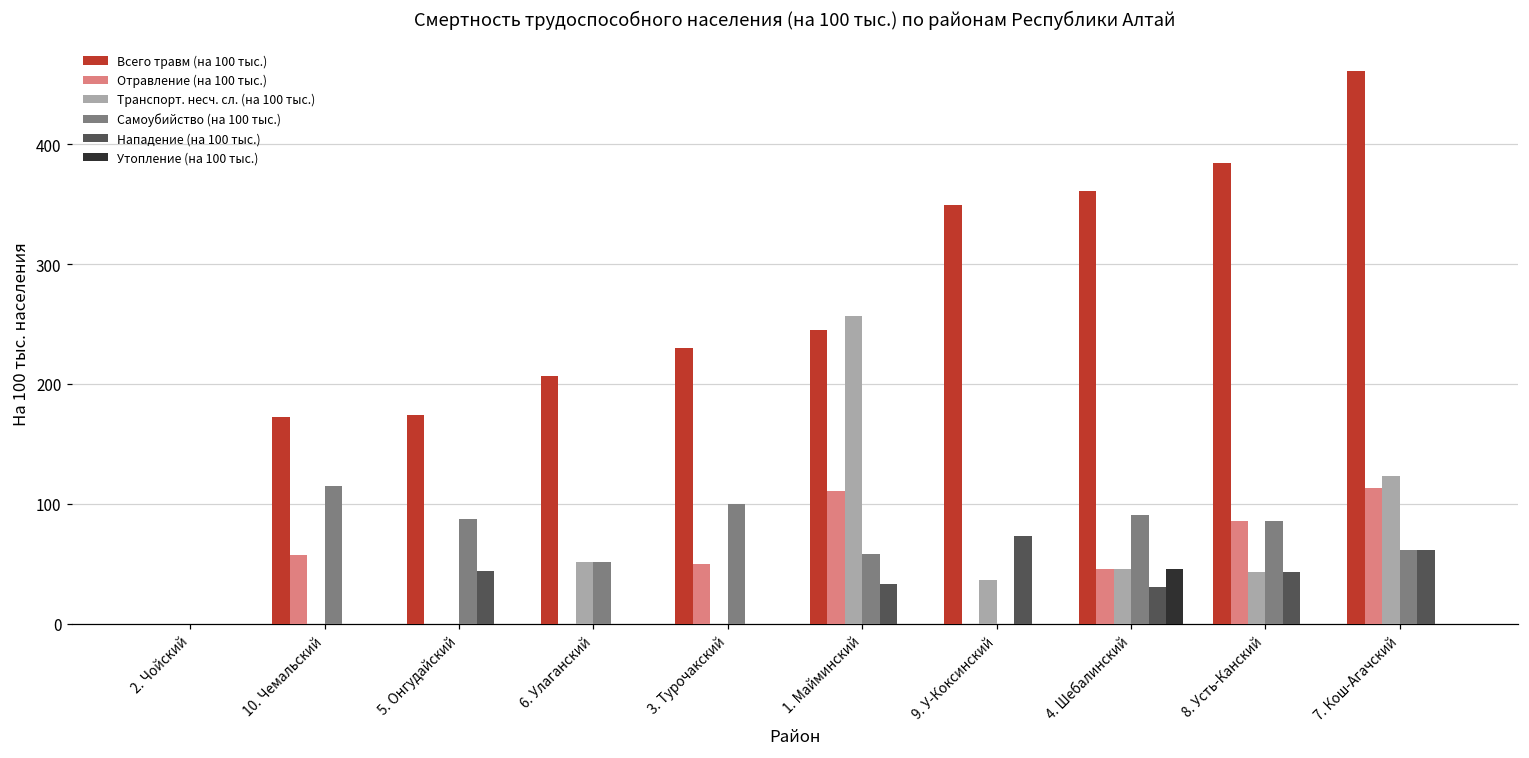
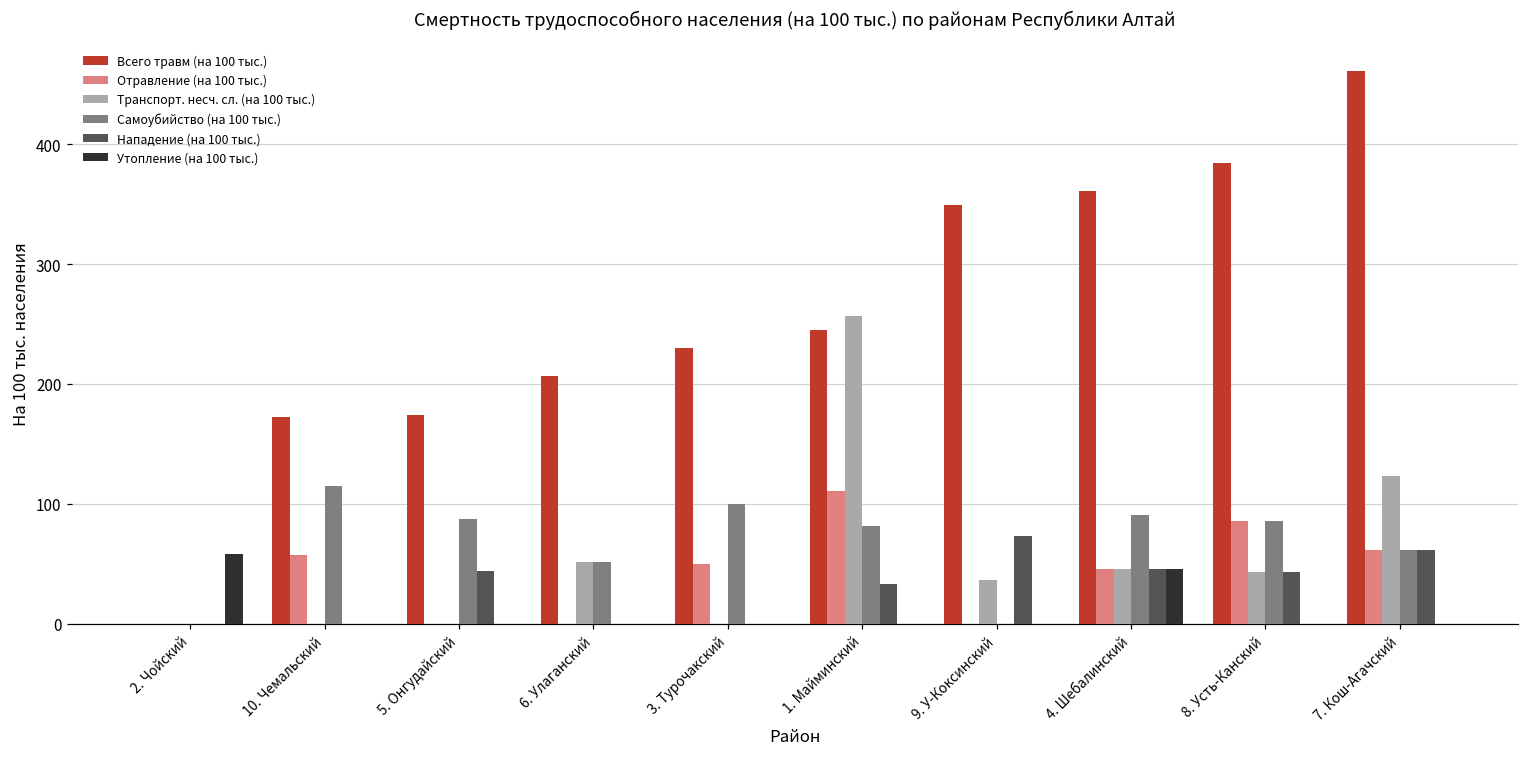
  {
    "Всего травм (на 100 тыс.)": {
      "2. Чойский": 0,
      "10. Чемальский": 172,
      "5. Онгудайский": 174,
      "6. Улаганский": 207,
      "3. Турочакский": 230,
      "1. Майминский": 245,
      "9. У-Коксинский": 350,
      "4. Шебалинский": 361,
      "8. Усть-Канский": 384,
      "7. Кош-Агачский": 461
    },
    "Отравление (на 100 тыс.)": {
      "2. Чойский": 0,
      "10. Чемальский": 57,
      "5. Онгудайский": 0,
      "6. Улаганский": 0,
      "3. Турочакский": 50,
      "1. Майминский": 110,
      "9. У-Коксинский": 0,
      "4. Шебалинский": 45,
      "8. Усть-Канский": 85,
-     "7. Кош-Агачский": 113
+     "7. Кош-Агачский": 61
    },
    "Транспорт. несч. сл. (на 100 тыс.)": {
      "2. Чойский": 0,
      "10. Чемальский": 0,
      "5. Онгудайский": 0,
      "6. Улаганский": 52,
      "3. Турочакский": 0,
      "1. Майминский": 257,
      "9. У-Коксинский": 36,
      "4. Шебалинский": 45,
      "8. Усть-Канский": 43,
      "7. Кош-Агачский": 123
    },
    "Самоубийство (на 100 тыс.)": {
      "2. Чойский": 0,
      "10. Чемальский": 115,
      "5. Онгудайский": 87,
      "6. Улаганский": 52,
      "3. Турочакский": 100,
-     "1. Майминский": 58,
+     "1. Майминский": 82,
      "9. У-Коксинский": 0,
      "4. Шебалинский": 90,
      "8. Усть-Канский": 85,
      "7. Кош-Агачский": 61
    },
    "Нападение (на 100 тыс.)": {
      "2. Чойский": 0,
      "10. Чемальский": 0,
      "5. Онгудайский": 43,
      "6. Улаганский": 0,
      "3. Турочакский": 0,
      "1. Майминский": 33,
      "9. У-Коксинский": 73,
-     "4. Шебалинский": 30,
+     "4. Шебалинский": 45,
      "8. Усть-Канский": 43,
      "7. Кош-Агачский": 61
    },
    "Утопление (на 100 тыс.)": {
-     "2. Чойский": 0,
+     "2. Чойский": 58,
      "10. Чемальский": 0,
      "5. Онгудайский": 0,
      "6. Улаганский": 0,
      "3. Турочакский": 0,
      "1. Майминский": 0,
      "9. У-Коксинский": 0,
      "4. Шебалинский": 45,
      "8. Усть-Канский": 0,
      "7. Кош-Агачский": 0
    }
  }
